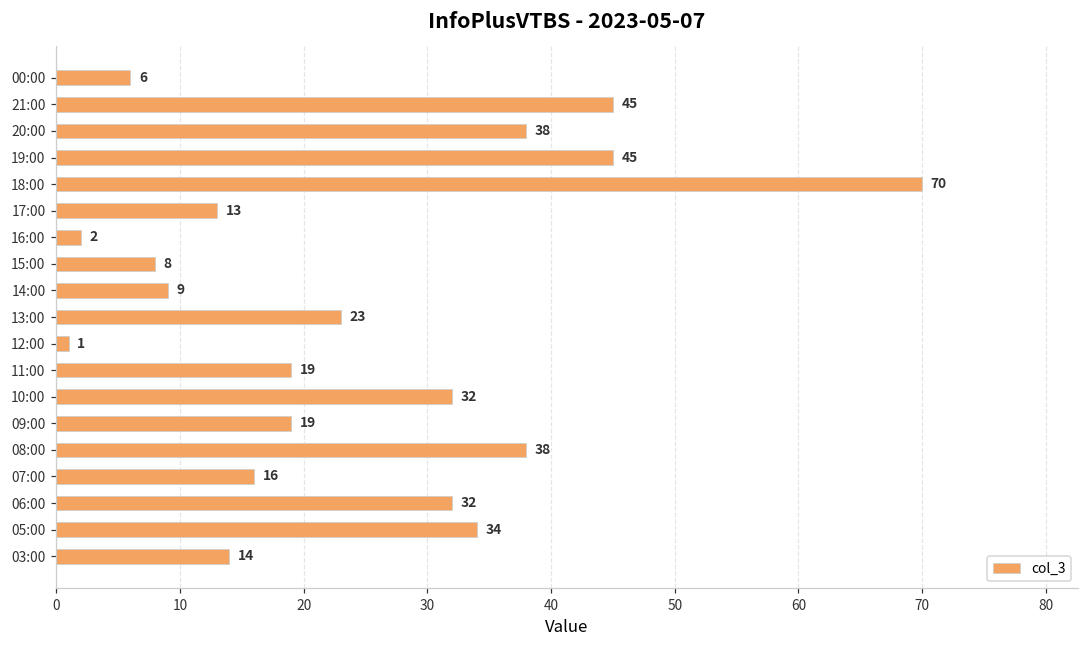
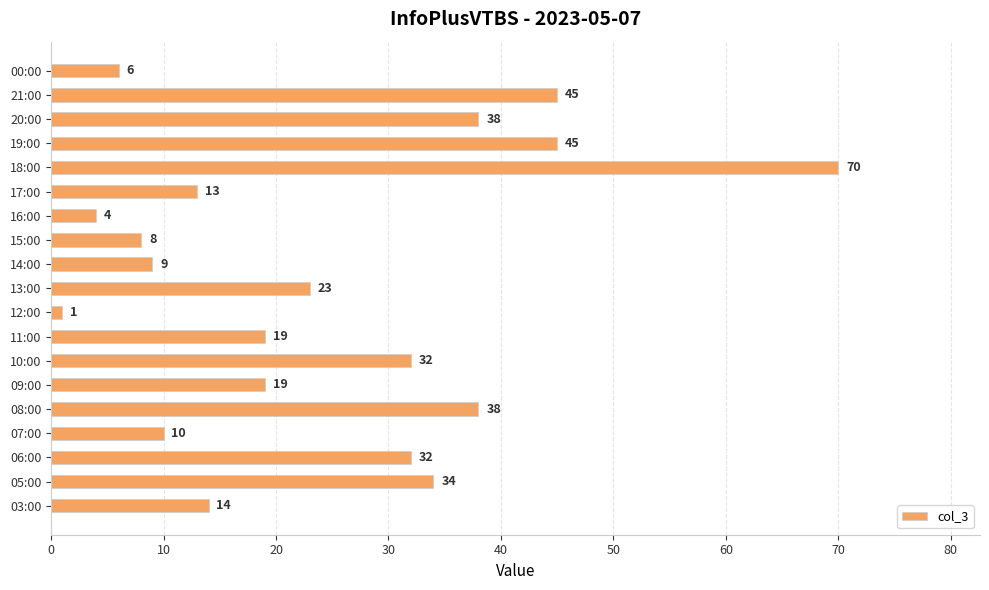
  {
    "00:00": 6,
    "21:00": 45,
    "20:00": 38,
    "19:00": 45,
    "18:00": 70,
    "17:00": 13,
-   "16:00": 2,
+   "16:00": 4,
    "15:00": 8,
    "14:00": 9,
    "13:00": 23,
    "12:00": 1,
    "11:00": 19,
    "10:00": 32,
    "09:00": 19,
    "08:00": 38,
-   "07:00": 16,
+   "07:00": 10,
    "06:00": 32,
    "05:00": 34,
    "03:00": 14
  }
